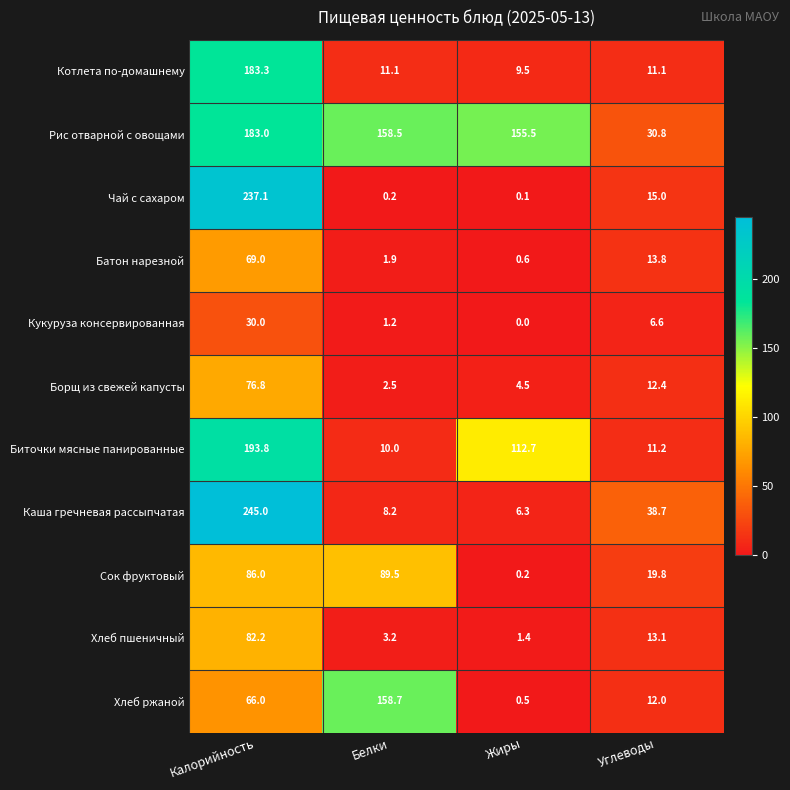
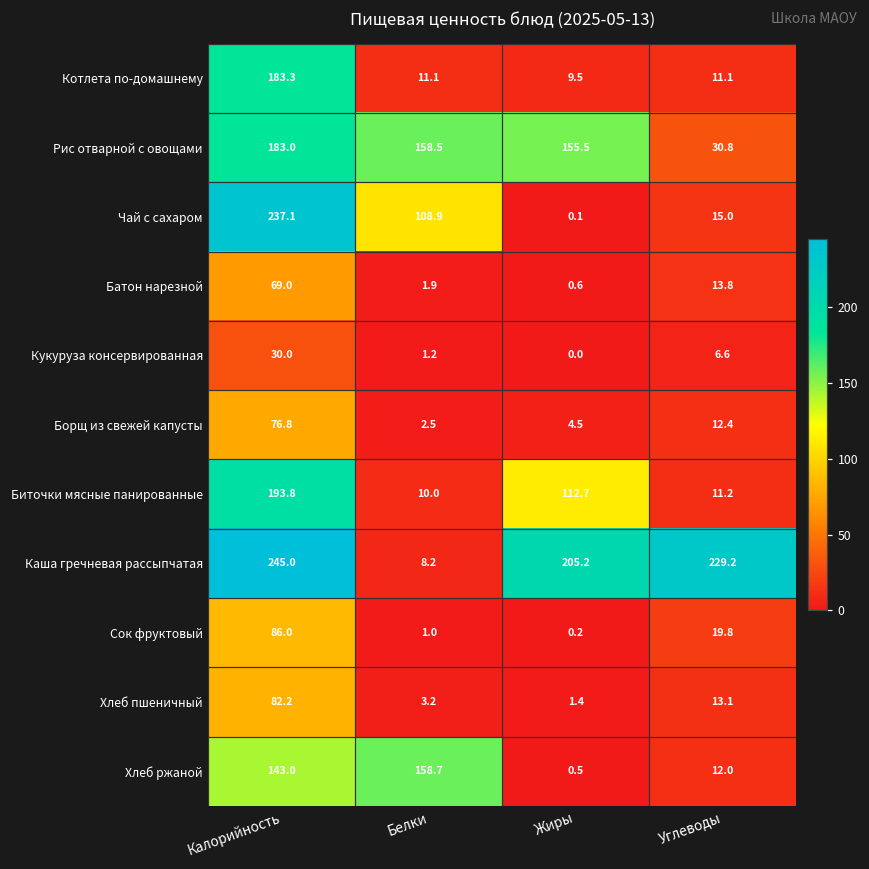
  {
    "Котлета по-домашнему": {
      "Калорийность": 183.3,
      "Белки": 11.1,
      "Жиры": 9.5,
      "Углеводы": 11.1
    },
    "Рис отварной с овощами": {
      "Калорийность": 183.0,
      "Белки": 158.5,
      "Жиры": 155.5,
      "Углеводы": 30.8
    },
    "Чай с сахаром": {
      "Калорийность": 237.1,
-     "Белки": 0.2,
+     "Белки": 108.9,
      "Жиры": 0.1,
      "Углеводы": 15.0
    },
    "Батон нарезной": {
      "Калорийность": 69.0,
      "Белки": 1.9,
      "Жиры": 0.6,
      "Углеводы": 13.8
    },
    "Кукуруза консервированная": {
      "Калорийность": 30.0,
      "Белки": 1.2,
      "Жиры": 0.0,
      "Углеводы": 6.6
    },
    "Борщ из свежей капусты": {
      "Калорийность": 76.8,
      "Белки": 2.5,
      "Жиры": 4.5,
      "Углеводы": 12.4
    },
    "Биточки мясные панированные": {
      "Калорийность": 193.8,
      "Белки": 10.0,
      "Жиры": 112.7,
      "Углеводы": 11.2
    },
    "Каша гречневая рассыпчатая": {
      "Калорийность": 245.0,
      "Белки": 8.2,
-     "Жиры": 6.3,
-     "Углеводы": 38.7
+     "Жиры": 205.2,
+     "Углеводы": 229.2
    },
    "Сок фруктовый": {
      "Калорийность": 86.0,
-     "Белки": 89.5,
+     "Белки": 1.0,
      "Жиры": 0.2,
      "Углеводы": 19.8
    },
    "Хлеб пшеничный": {
      "Калорийность": 82.2,
      "Белки": 3.2,
      "Жиры": 1.4,
      "Углеводы": 13.1
    },
    "Хлеб ржаной": {
-     "Калорийность": 66.0,
+     "Калорийность": 143.0,
      "Белки": 158.7,
      "Жиры": 0.5,
      "Углеводы": 12.0
    }
  }
